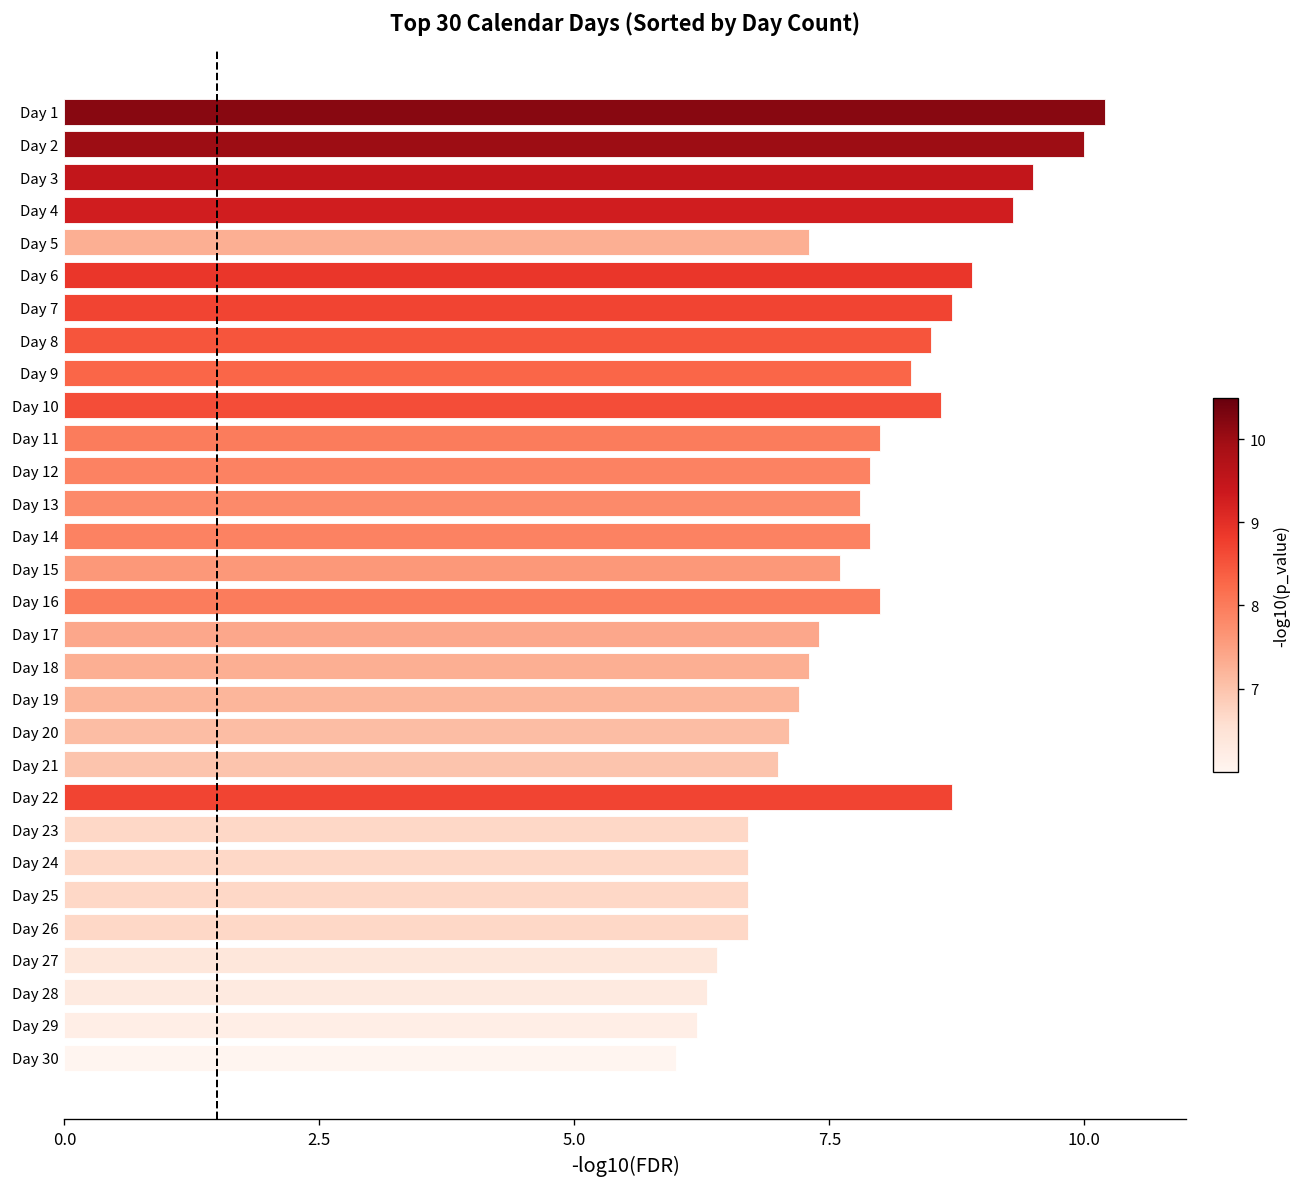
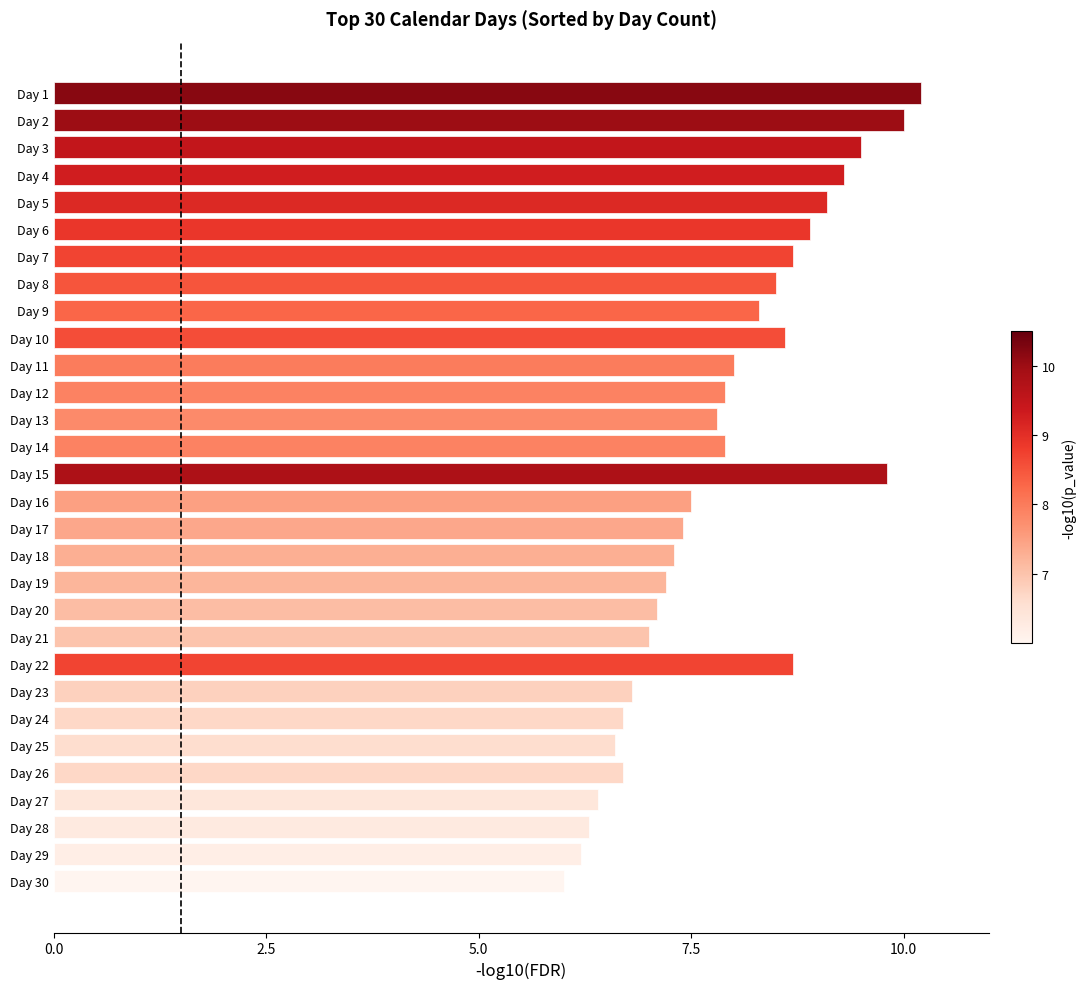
  {
    "Day 1": 10.2,
    "Day 2": 10.0,
    "Day 3": 9.5,
    "Day 4": 9.3,
-   "Day 5": 7.3,
+   "Day 5": 9.1,
    "Day 6": 8.9,
    "Day 7": 8.7,
    "Day 8": 8.5,
    "Day 9": 8.3,
    "Day 10": 8.6,
    "Day 11": 8.0,
    "Day 12": 7.9,
    "Day 13": 7.8,
    "Day 14": 7.9,
-   "Day 15": 7.6,
-   "Day 16": 8.0,
+   "Day 15": 9.8,
+   "Day 16": 7.5,
    "Day 17": 7.4,
    "Day 18": 7.3,
    "Day 19": 7.2,
    "Day 20": 7.1,
    "Day 21": 7.0,
    "Day 22": 8.7,
-   "Day 23": 6.7,
+   "Day 23": 6.8,
    "Day 24": 6.7,
-   "Day 25": 6.7,
+   "Day 25": 6.6,
    "Day 26": 6.7,
    "Day 27": 6.4,
    "Day 28": 6.3,
    "Day 29": 6.2,
    "Day 30": 6.0
  }
